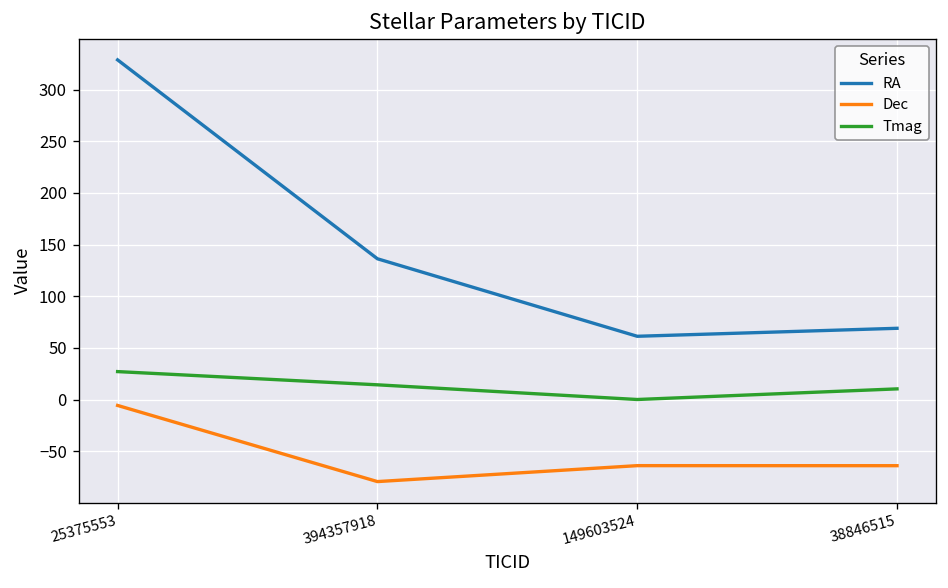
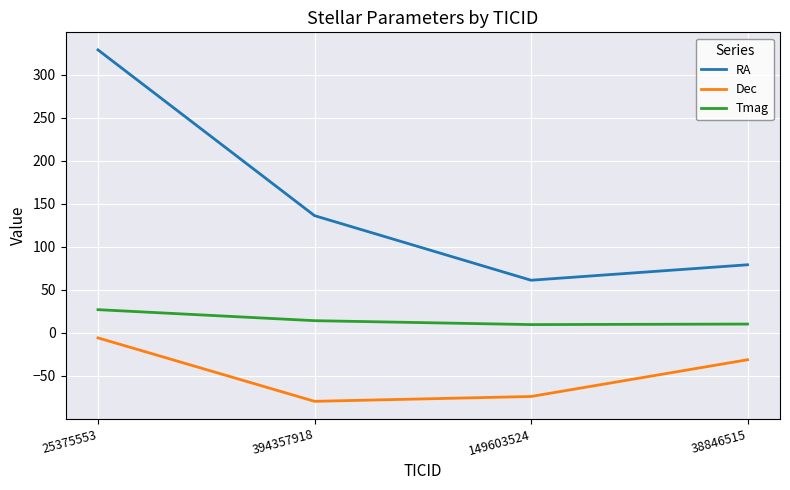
  {
    "RA": {
      "25375553": 330,
      "394357918": 140,
      "149603524": 60,
-     "38846515": 70
+     "38846515": 80
    },
    "Dec": {
      "25375553": -10,
      "394357918": -80,
-     "149603524": -60,
-     "38846515": -60
+     "149603524": -70,
+     "38846515": -30
    },
    "Tmag": {
      "25375553": 30,
      "394357918": 10,
-     "149603524": 0,
+     "149603524": 10,
      "38846515": 10
    }
  }
